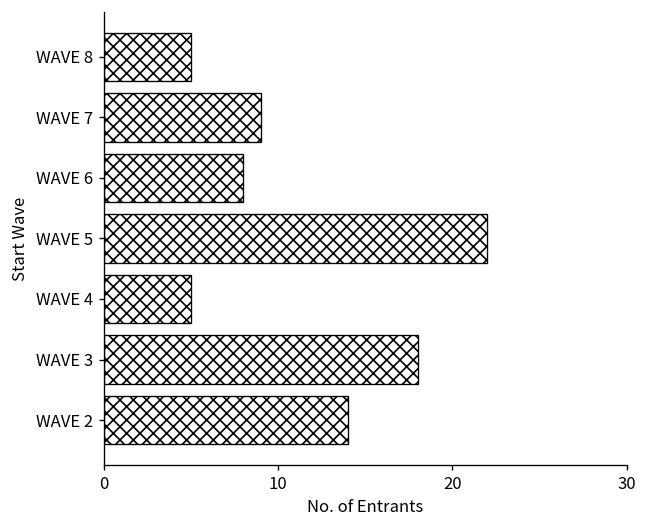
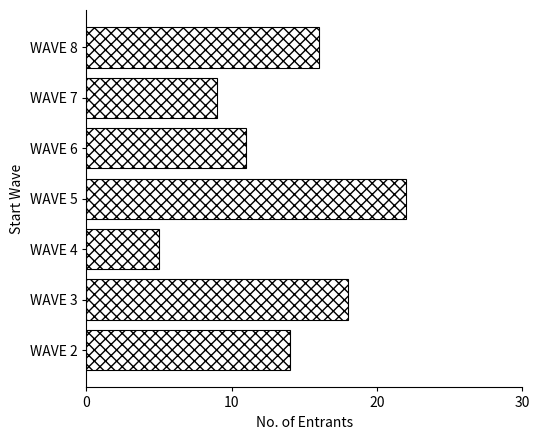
  {
-   "WAVE 8": 5,
+   "WAVE 8": 16,
    "WAVE 7": 9,
-   "WAVE 6": 8,
+   "WAVE 6": 11,
    "WAVE 5": 22,
    "WAVE 4": 5,
    "WAVE 3": 18,
    "WAVE 2": 14
  }
